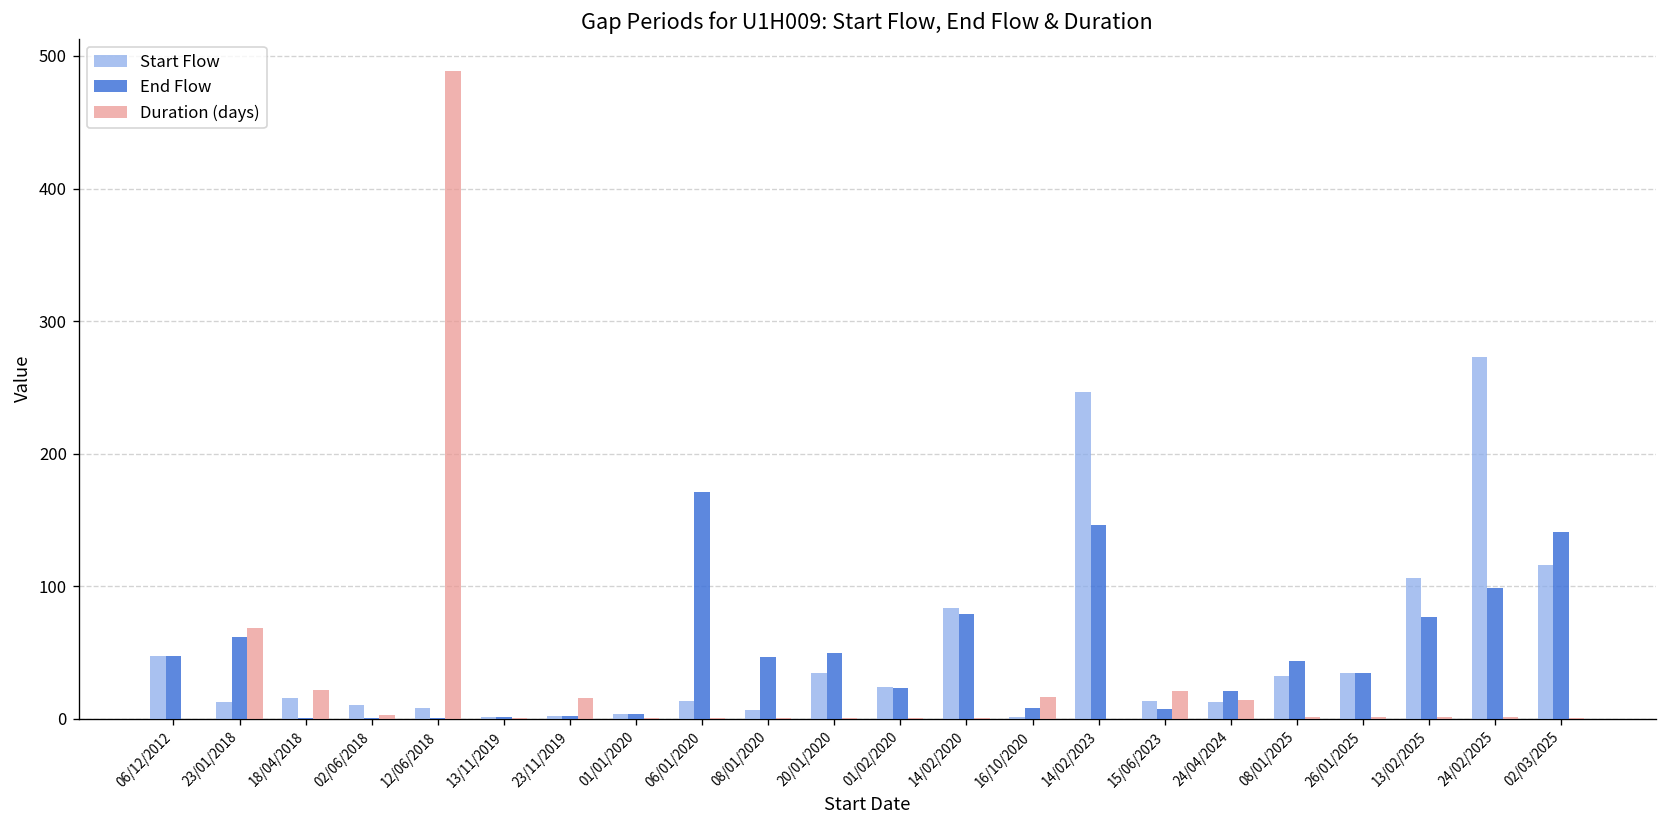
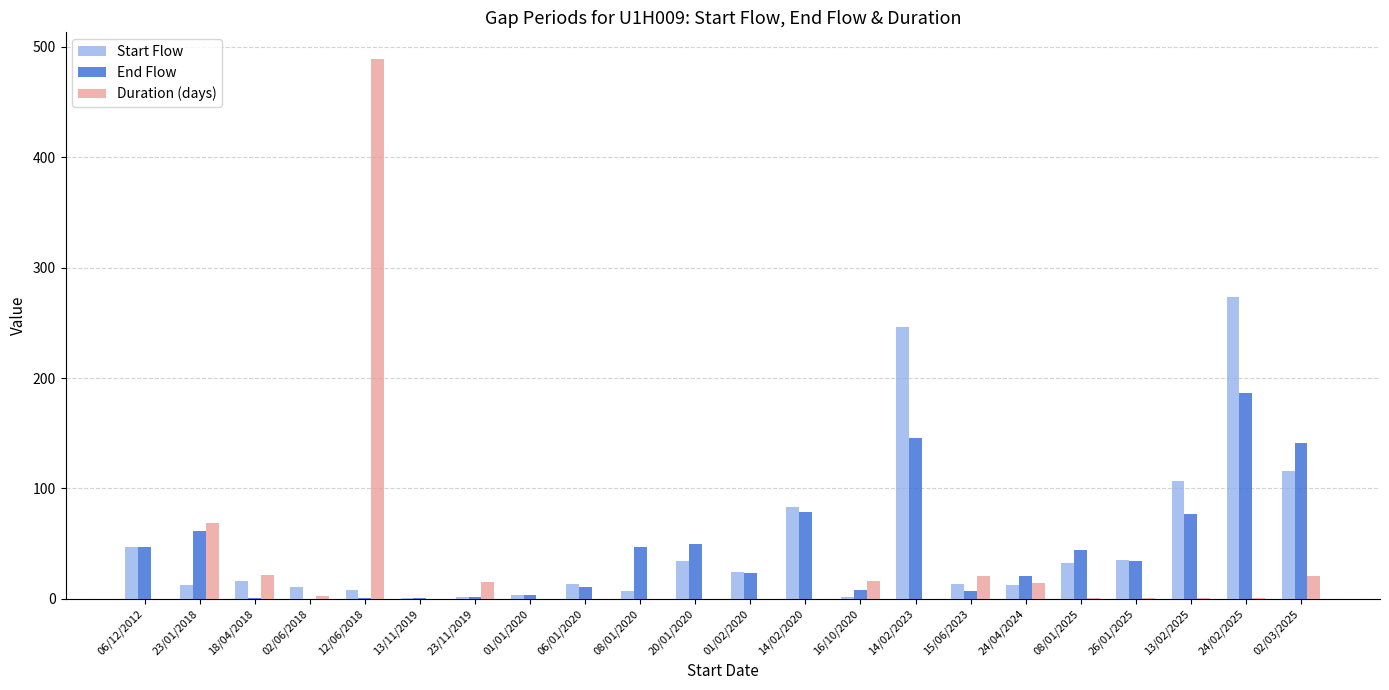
  {
    "Start Flow": {
      "06/12/2012": 47,
      "23/01/2018": 12,
      "18/04/2018": 16,
      "02/06/2018": 10,
      "12/06/2018": 8,
      "01/01/2020": 3,
      "06/01/2020": 13,
      "08/01/2020": 7,
      "20/01/2020": 34,
      "01/02/2020": 24,
      "14/02/2020": 83,
      "14/02/2023": 246,
      "15/06/2023": 14,
      "24/04/2024": 13,
      "08/01/2025": 32,
      "26/01/2025": 35,
      "13/02/2025": 106,
      "24/02/2025": 273,
      "02/03/2025": 116
    },
    "End Flow": {
      "06/12/2012": 47,
      "23/01/2018": 61,
      "01/01/2020": 4,
-     "06/01/2020": 171,
+     "06/01/2020": 11,
      "08/01/2020": 47,
      "20/01/2020": 49,
      "01/02/2020": 23,
      "14/02/2020": 79,
      "16/10/2020": 8,
      "14/02/2023": 146,
      "15/06/2023": 7,
      "24/04/2024": 21,
      "08/01/2025": 44,
      "26/01/2025": 35,
      "13/02/2025": 77,
-     "24/02/2025": 99,
+     "24/02/2025": 187,
      "02/03/2025": 141
    },
    "Duration (days)": {
      "23/01/2018": 68,
      "18/04/2018": 22,
      "02/06/2018": 3,
      "12/06/2018": 489,
      "23/11/2019": 15,
      "16/10/2020": 16,
      "15/06/2023": 21,
      "24/04/2024": 14,
-     "02/03/2025": 0
+     "02/03/2025": 21
    }
  }
